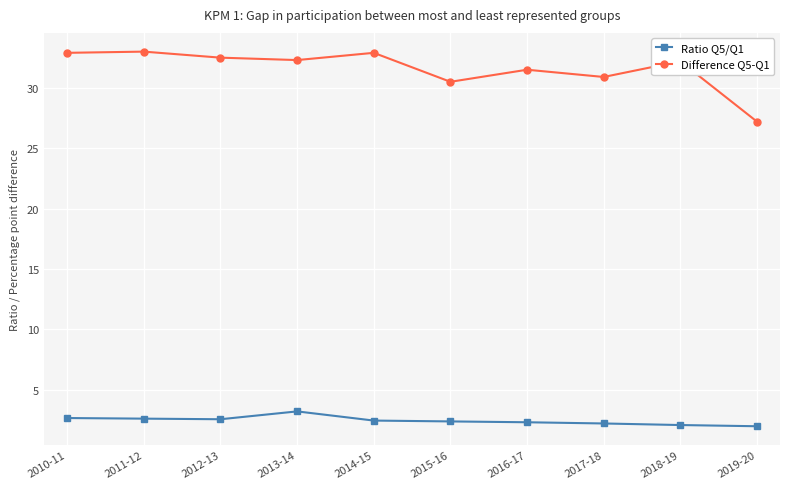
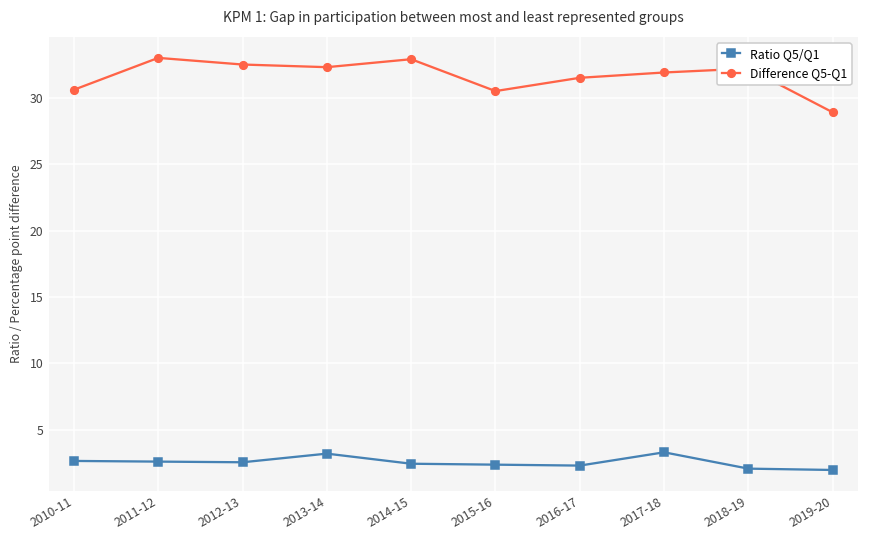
  {
    "Ratio Q5/Q1": {
      "2010-11": 2.7,
      "2011-12": 2.6,
      "2012-13": 2.6,
      "2013-14": 3.2,
      "2014-15": 2.4,
      "2015-16": 2.4,
      "2016-17": 2.3,
-     "2017-18": 2.2,
+     "2017-18": 3.3,
      "2018-19": 2.1,
      "2019-20": 2.0
    },
    "Difference Q5-Q1": {
-     "2010-11": 32.9,
+     "2010-11": 30.6,
      "2011-12": 33.0,
      "2012-13": 32.5,
      "2013-14": 32.3,
      "2014-15": 32.9,
      "2015-16": 30.5,
      "2016-17": 31.5,
-     "2017-18": 30.9,
-     "2019-20": 27.2
+     "2017-18": 31.9,
+     "2019-20": 28.9
    }
  }
